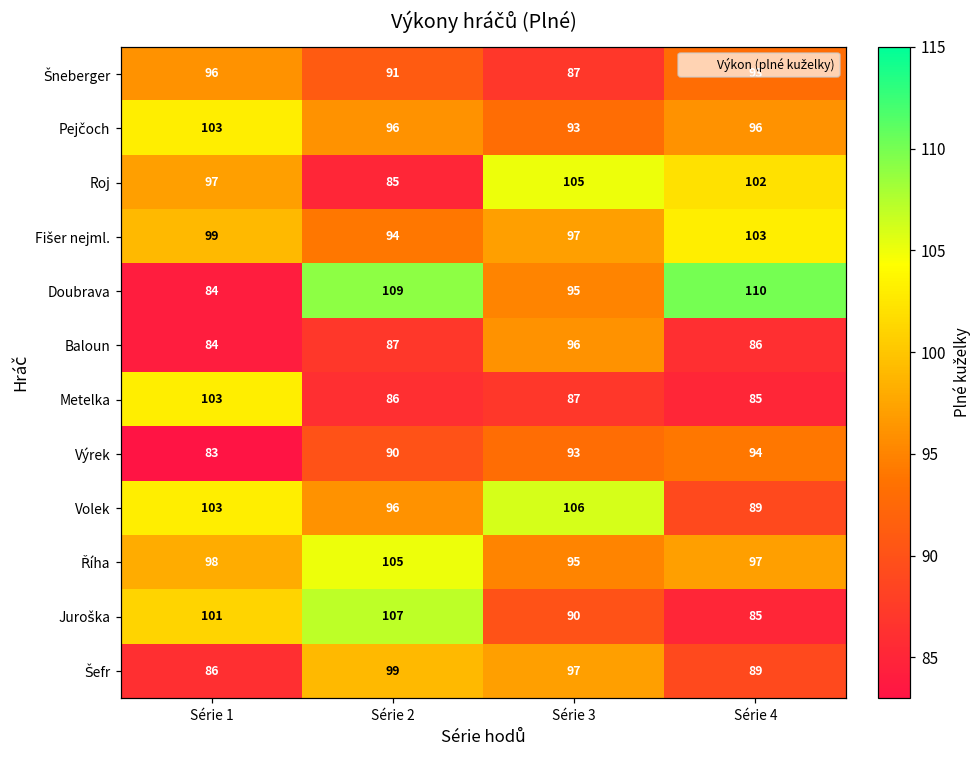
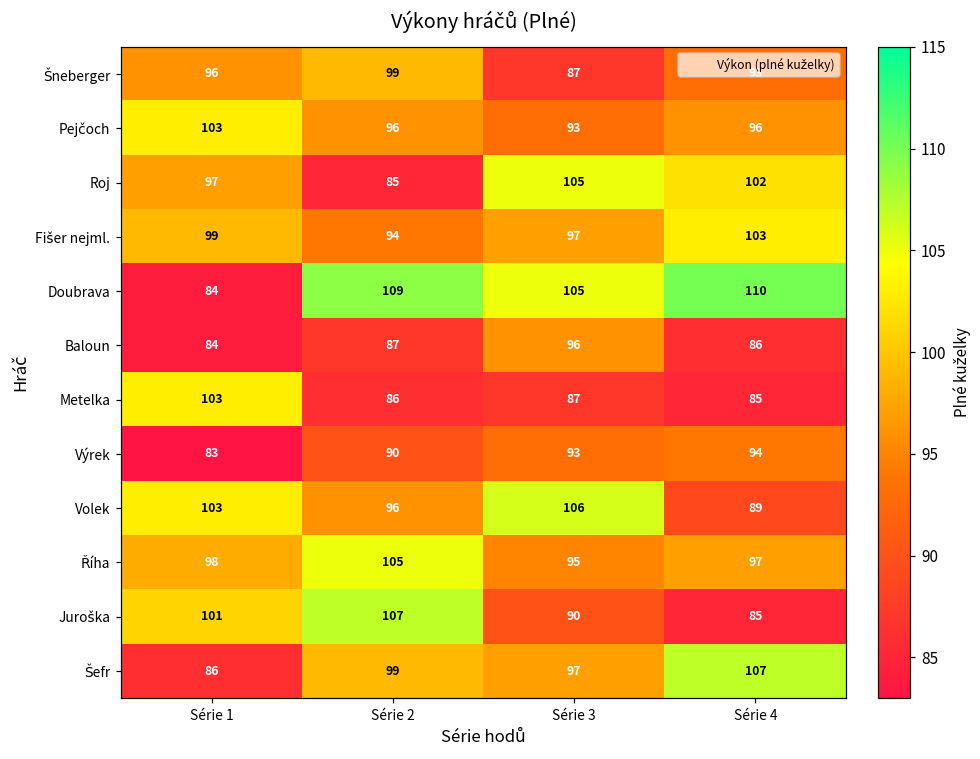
  {
    "Šneberger": {
      "Série 1": 96,
-     "Série 2": 91,
+     "Série 2": 99,
      "Série 3": 87
    },
    "Pejčoch": {
      "Série 1": 103,
      "Série 2": 96,
      "Série 3": 93,
      "Série 4": 96
    },
    "Roj": {
      "Série 1": 97,
      "Série 2": 85,
      "Série 3": 105,
      "Série 4": 102
    },
    "Fišer nejml.": {
      "Série 1": 99,
      "Série 2": 94,
      "Série 3": 97,
      "Série 4": 103
    },
    "Doubrava": {
      "Série 1": 84,
      "Série 2": 109,
-     "Série 3": 95,
+     "Série 3": 105,
      "Série 4": 110
    },
    "Baloun": {
      "Série 1": 84,
      "Série 2": 87,
      "Série 3": 96,
      "Série 4": 86
    },
    "Metelka": {
      "Série 1": 103,
      "Série 2": 86,
      "Série 3": 87,
      "Série 4": 85
    },
    "Výrek": {
      "Série 1": 83,
      "Série 2": 90,
      "Série 3": 93,
      "Série 4": 94
    },
    "Volek": {
      "Série 1": 103,
      "Série 2": 96,
      "Série 3": 106,
      "Série 4": 89
    },
    "Říha": {
      "Série 1": 98,
      "Série 2": 105,
      "Série 3": 95,
      "Série 4": 97
    },
    "Juroška": {
      "Série 1": 101,
      "Série 2": 107,
      "Série 3": 90,
      "Série 4": 85
    },
    "Šefr": {
      "Série 1": 86,
      "Série 2": 99,
      "Série 3": 97,
-     "Série 4": 89
+     "Série 4": 107
    }
  }
